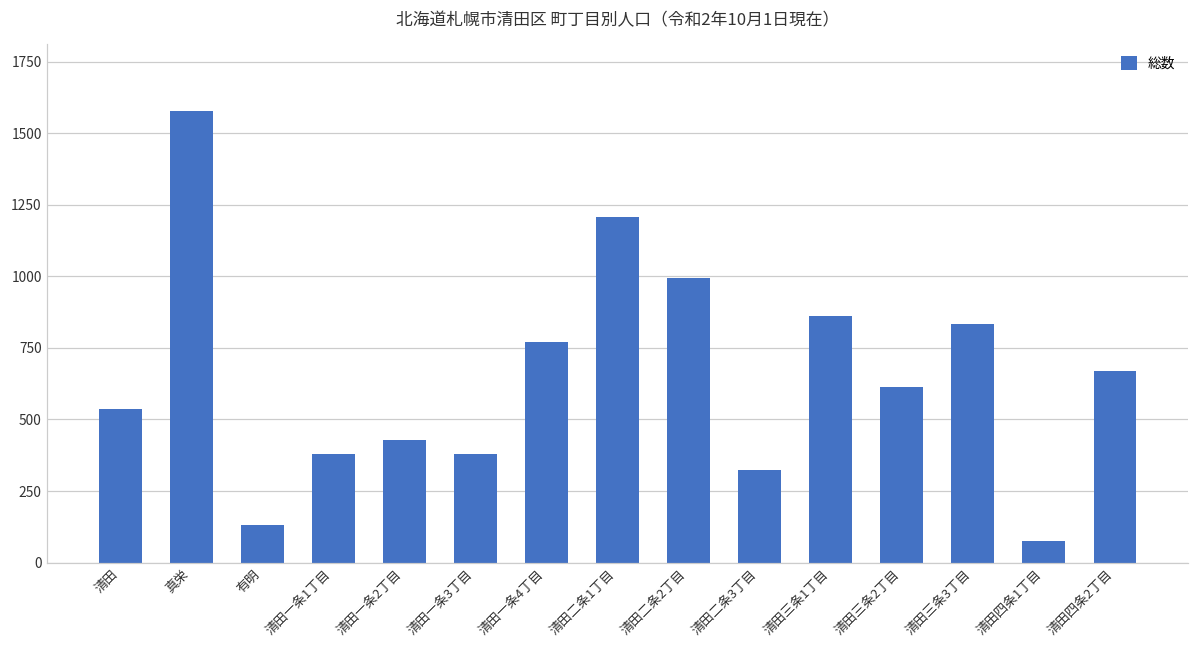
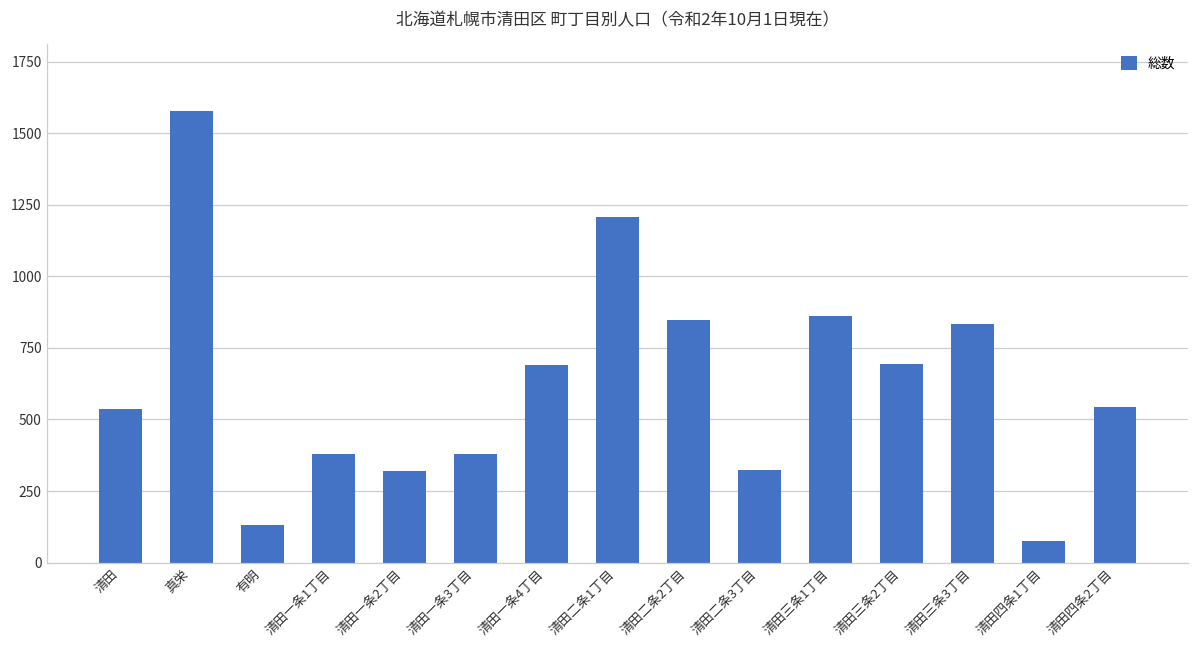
  {
    "清田": 540,
    "真栄": 1580,
    "有明": 130,
    "清田一条1丁目": 380,
-   "清田一条2丁目": 430,
+   "清田一条2丁目": 320,
    "清田一条3丁目": 380,
-   "清田一条4丁目": 770,
+   "清田一条4丁目": 690,
    "清田二条1丁目": 1210,
-   "清田二条2丁目": 1000,
+   "清田二条2丁目": 850,
    "清田二条3丁目": 320,
    "清田三条1丁目": 860,
-   "清田三条2丁目": 610,
+   "清田三条2丁目": 700,
    "清田三条3丁目": 830,
    "清田四条1丁目": 80,
-   "清田四条2丁目": 670
+   "清田四条2丁目": 540
  }
